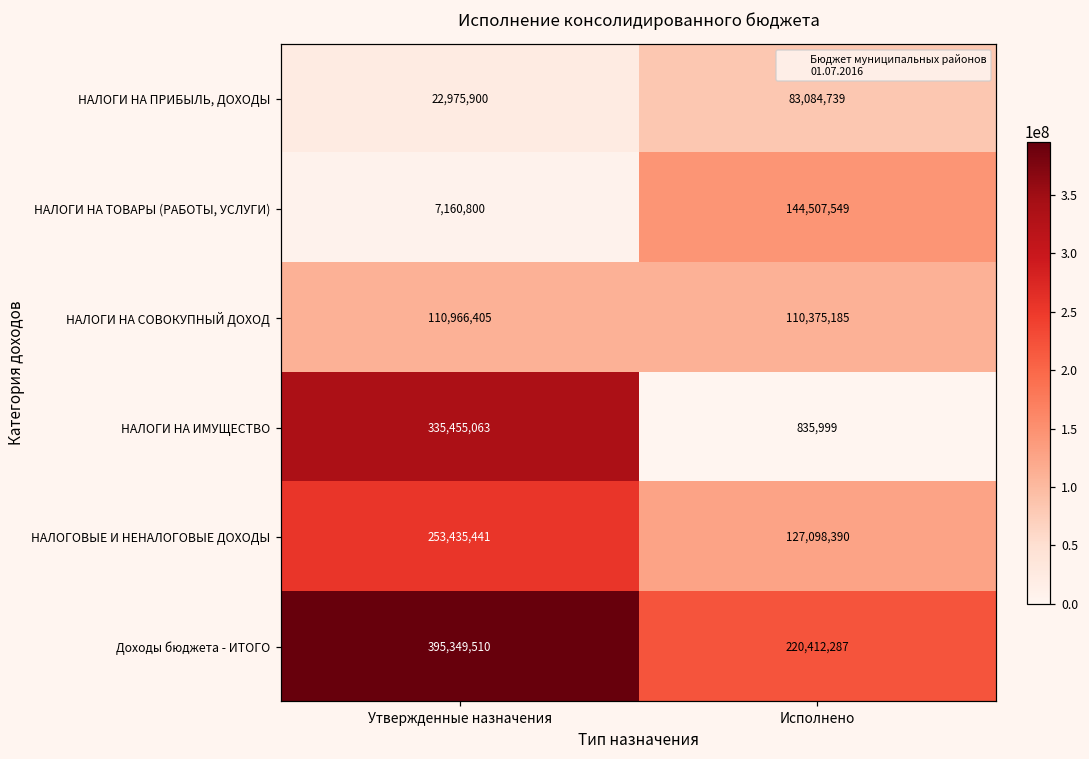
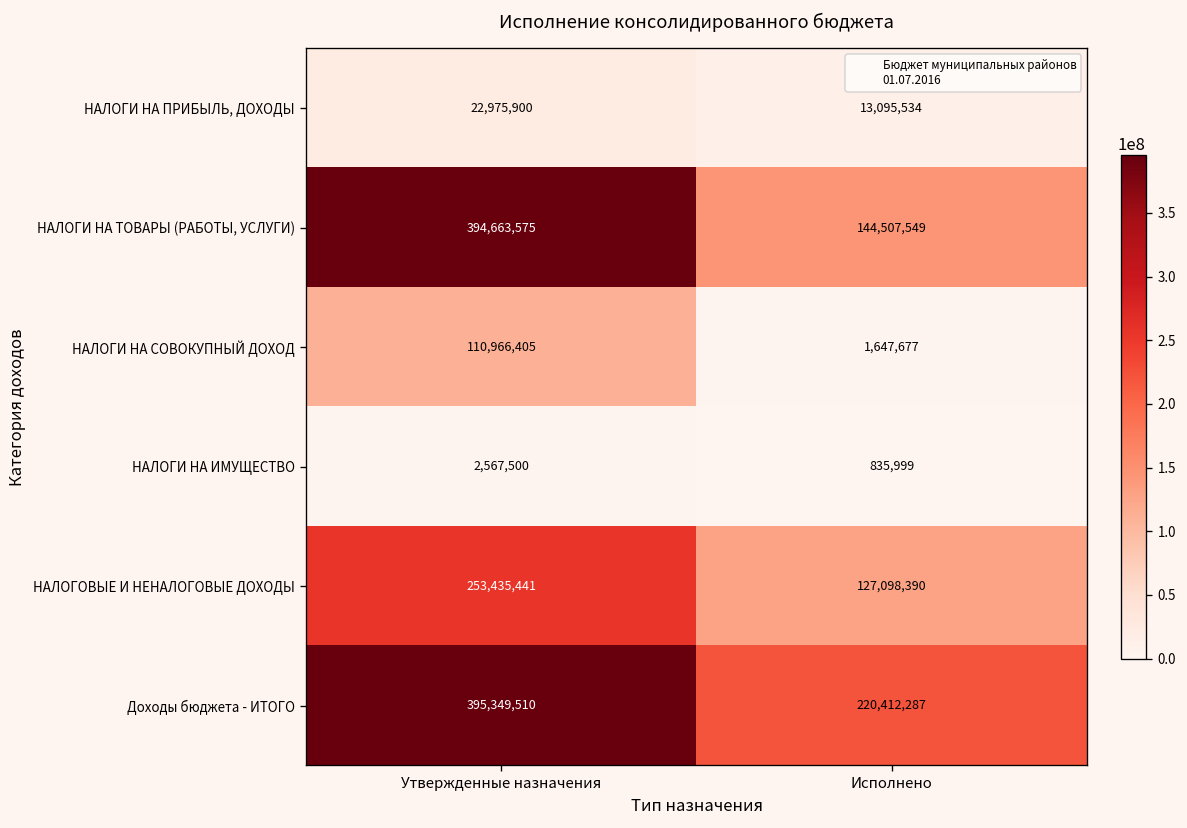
  {
    "НАЛОГИ НА ПРИБЫЛЬ, ДОХОДЫ": {
      "Утвержденные назначения": "22,975,900",
-     "Исполнено": "83,084,739"
+     "Исполнено": "13,095,534"
    },
    "НАЛОГИ НА ТОВАРЫ (РАБОТЫ, УСЛУГИ)": {
-     "Утвержденные назначения": "7,160,800",
+     "Утвержденные назначения": "394,663,575",
      "Исполнено": "144,507,549"
    },
    "НАЛОГИ НА СОВОКУПНЫЙ ДОХОД": {
      "Утвержденные назначения": "110,966,405",
-     "Исполнено": "110,375,185"
+     "Исполнено": "1,647,677"
    },
    "НАЛОГИ НА ИМУЩЕСТВО": {
-     "Утвержденные назначения": "335,455,063",
+     "Утвержденные назначения": "2,567,500",
      "Исполнено": "835,999"
    },
    "НАЛОГОВЫЕ И НЕНАЛОГОВЫЕ ДОХОДЫ": {
      "Утвержденные назначения": "253,435,441",
      "Исполнено": "127,098,390"
    },
    "Доходы бюджета - ИТОГО": {
      "Утвержденные назначения": "395,349,510",
      "Исполнено": "220,412,287"
    }
  }
